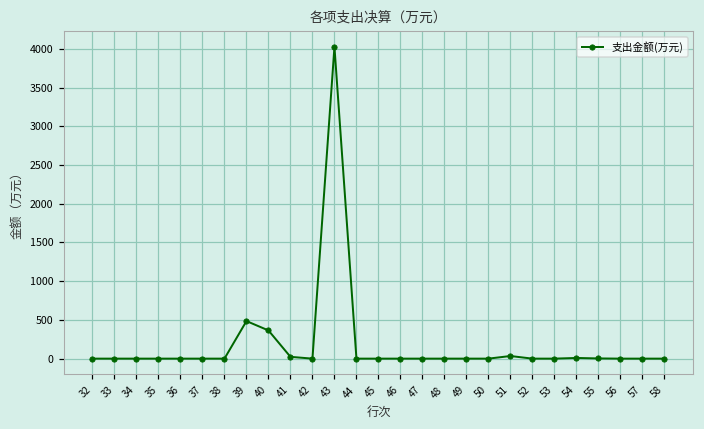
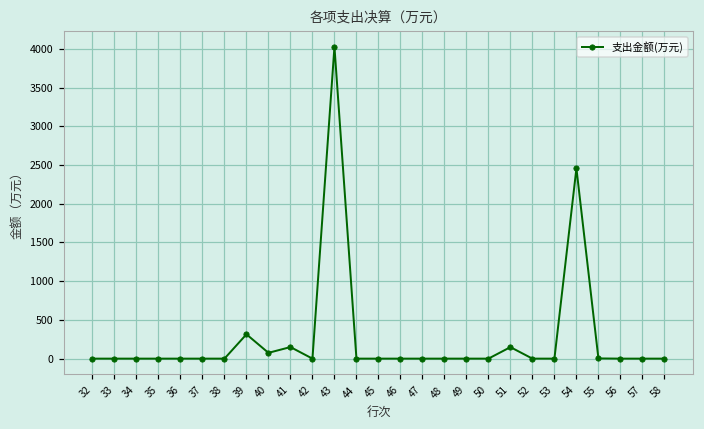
  {
    "32": 0,
    "33": 0,
    "34": 0,
    "35": 0,
    "36": 0,
    "37": 0,
    "38": 0,
-   "39": 500,
-   "40": 400,
-   "41": 0,
+   "39": 300,
+   "40": 100,
+   "41": 100,
    "42": 0,
    "43": 4000,
    "44": 0,
    "45": 0,
    "46": 0,
    "47": 0,
    "48": 0,
    "49": 0,
    "50": 0,
-   "51": 0,
+   "51": 100,
    "52": 0,
    "53": 0,
-   "54": 0,
+   "54": 2500,
    "55": 0,
    "56": 0,
    "57": 0,
    "58": 0
  }
